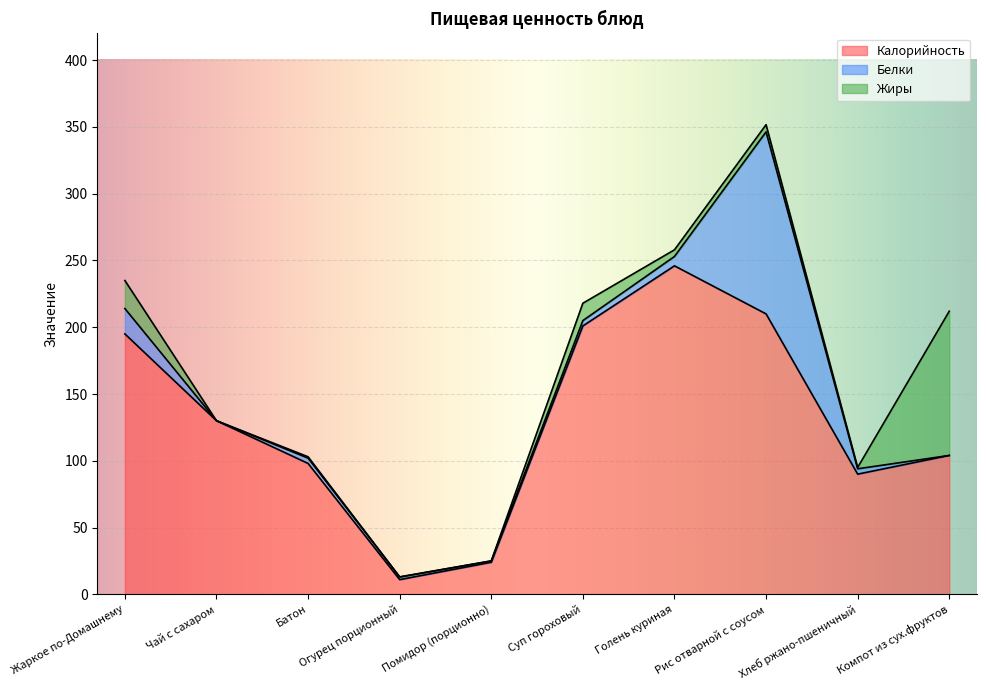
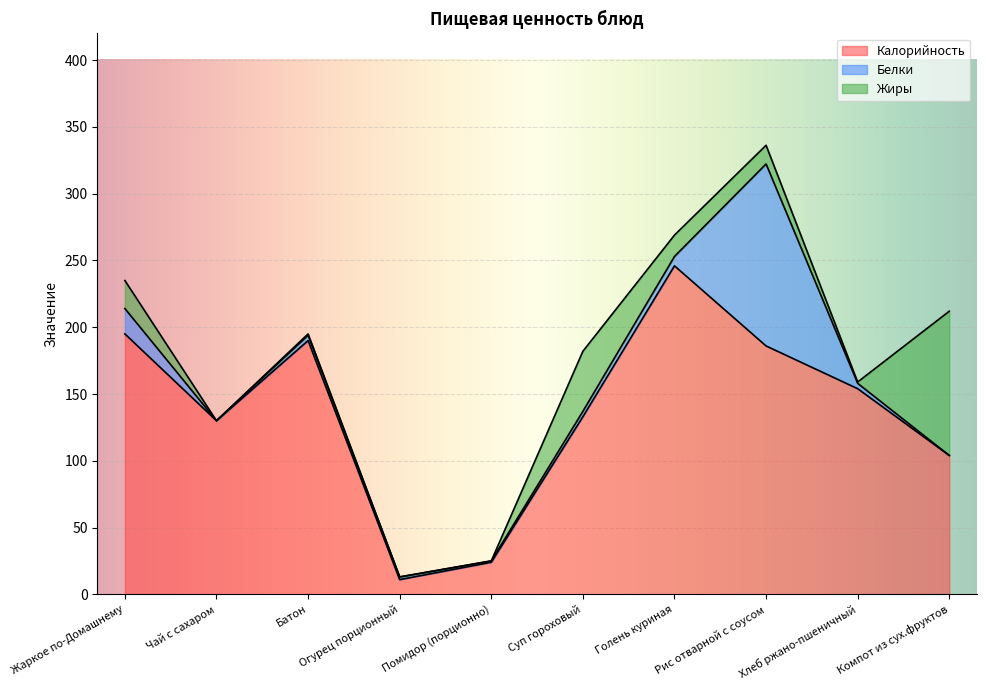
  {
    "Калорийность": {
      "Жаркое по-Домашнему": 195,
-     "Батон": 98,
+     "Батон": 190,
      "Огурец порционный": 11,
-     "Суп гороховый": 201,
+     "Суп гороховый": 133,
      "Голень куриная": 246,
-     "Рис отварной с соусом": 210,
-     "Хлеб ржано-пшеничный": 90
+     "Рис отварной с соусом": 186,
+     "Хлеб ржано-пшеничный": 154
    },
    "Белки": {
      "Жаркое по-Домашнему": 19,
      "Суп гороховый": 4,
      "Голень куриная": 7,
      "Рис отварной с соусом": 136
    },
    "Жиры": {
      "Жаркое по-Домашнему": 21,
-     "Суп гороховый": 13,
-     "Голень куриная": 5,
-     "Рис отварной с соусом": 5,
+     "Суп гороховый": 45,
+     "Голень куриная": 16,
+     "Рис отварной с соусом": 14,
      "Компот из сух.фруктов": 108
    }
  }
